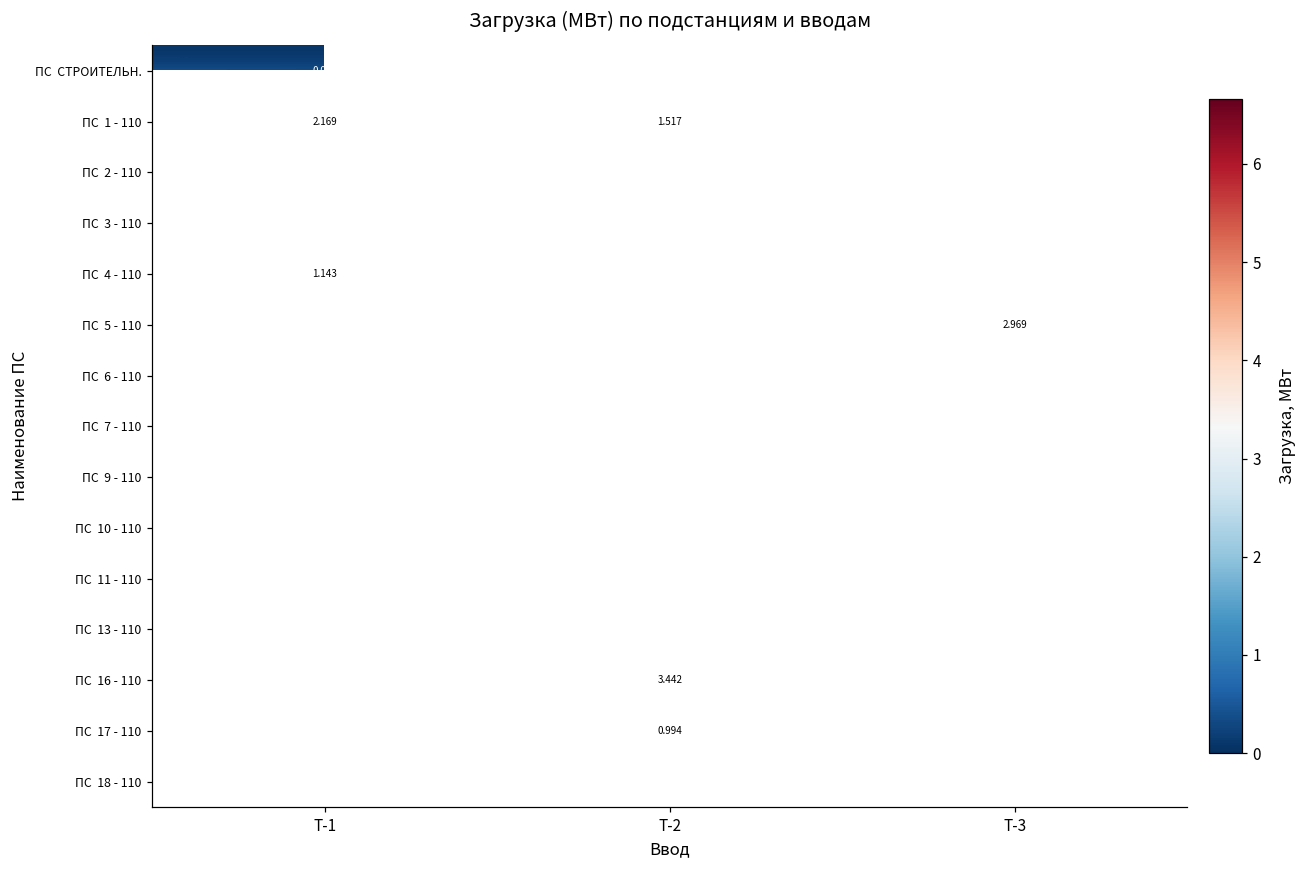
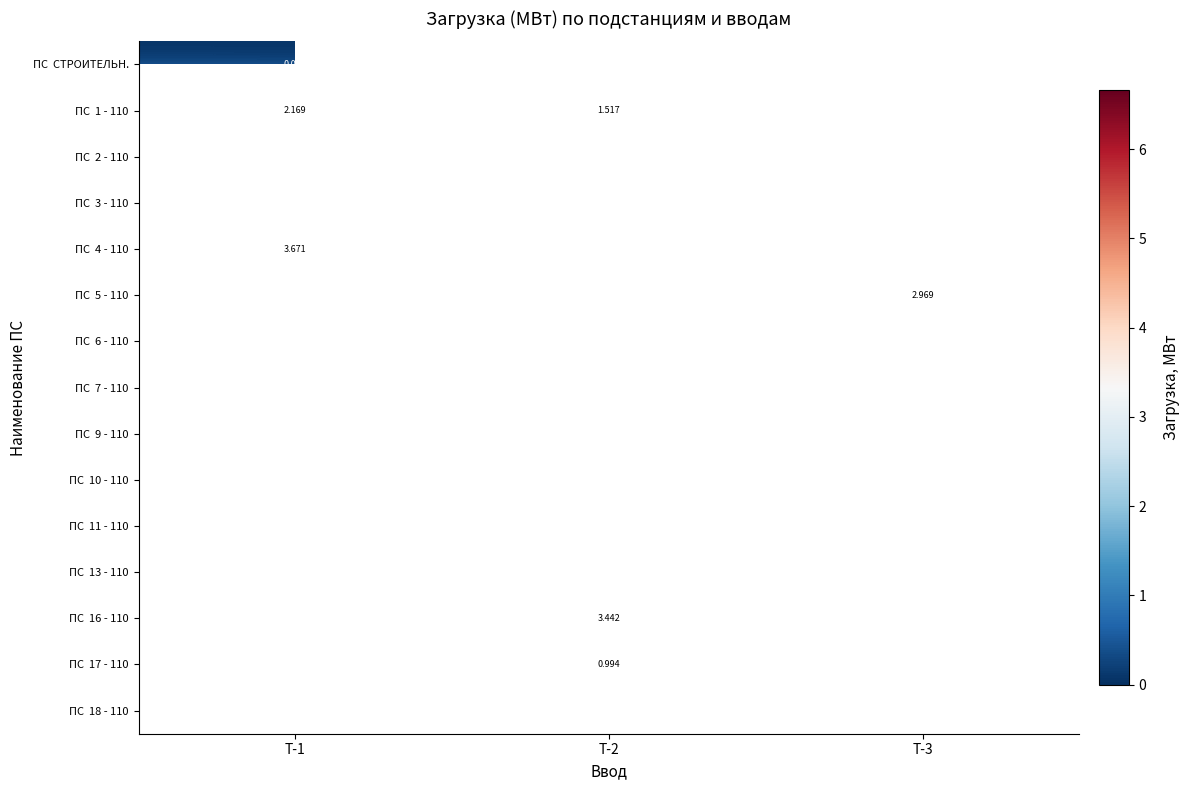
  {
    "ПС 1 - 110": {
      "Т-1": 2.169,
      "Т-2": 1.517
    },
    "ПС 4 - 110": {
-     "Т-1": 1.143
+     "Т-1": 3.671
    },
    "ПС 5 - 110": {
      "Т-3": 2.969
    },
    "ПС 16 - 110": {
      "Т-2": 3.442
    },
    "ПС 17 - 110": {
      "Т-2": 0.994
    }
  }
